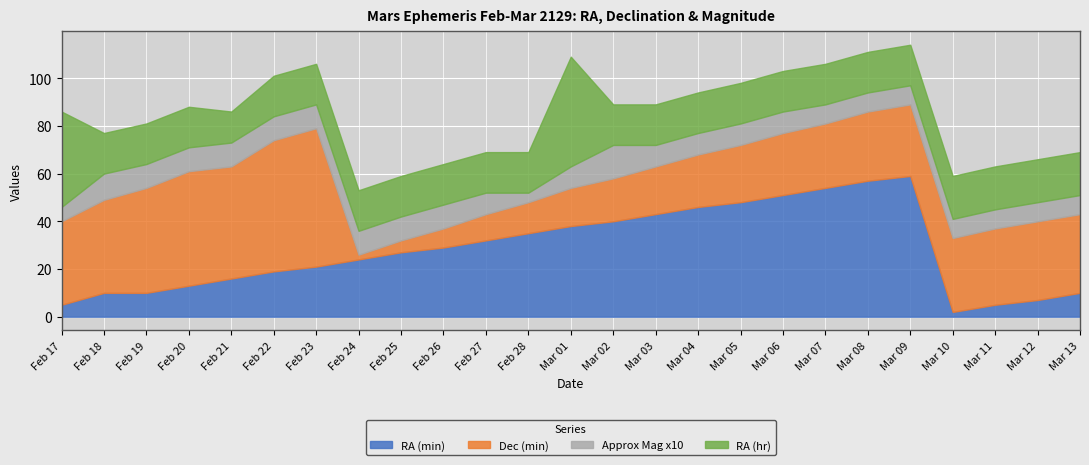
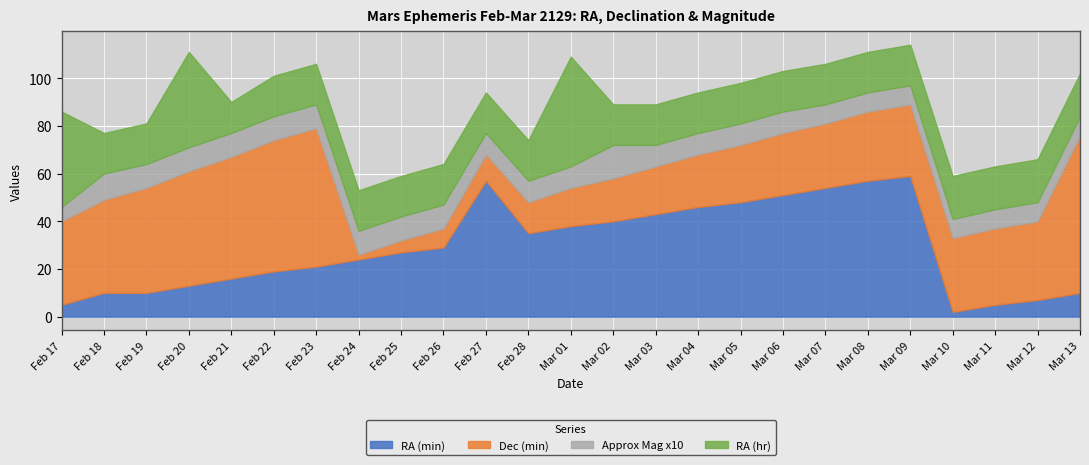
  {
    "RA (min)": {
      "Feb 17": 5,
      "Feb 18": 10,
      "Feb 19": 10,
      "Feb 20": 13,
      "Feb 21": 16,
      "Feb 22": 19,
      "Feb 23": 21,
      "Feb 24": 24,
      "Feb 25": 27,
      "Feb 26": 29,
-     "Feb 27": 32,
+     "Feb 27": 57,
      "Feb 28": 35,
      "Mar 01": 38,
      "Mar 02": 40,
      "Mar 03": 43,
      "Mar 04": 46,
      "Mar 05": 48,
      "Mar 06": 51,
      "Mar 07": 54,
      "Mar 08": 57,
      "Mar 09": 59,
      "Mar 10": 2,
      "Mar 11": 5,
      "Mar 12": 7,
      "Mar 13": 10
    },
    "Dec (min)": {
      "Feb 17": 35,
      "Feb 18": 39,
      "Feb 19": 44,
      "Feb 20": 48,
-     "Feb 21": 47,
+     "Feb 21": 51,
      "Feb 22": 55,
      "Feb 23": 58,
      "Feb 24": 2,
      "Feb 25": 5,
      "Feb 26": 8,
      "Feb 27": 11,
      "Feb 28": 13,
      "Mar 01": 16,
      "Mar 02": 18,
      "Mar 03": 20,
      "Mar 04": 22,
      "Mar 05": 24,
      "Mar 06": 26,
      "Mar 07": 27,
      "Mar 08": 29,
      "Mar 09": 30,
      "Mar 10": 31,
      "Mar 11": 32,
      "Mar 12": 33,
-     "Mar 13": 33
+     "Mar 13": 66
    },
    "Approx Mag x10": {
      "Feb 17": 6,
      "Feb 18": 11,
      "Feb 19": 10,
      "Feb 20": 10,
      "Feb 21": 10,
      "Feb 22": 10,
      "Feb 23": 10,
      "Feb 24": 10,
      "Feb 25": 10,
      "Feb 26": 10,
      "Feb 27": 9,
-     "Feb 28": 4,
+     "Feb 28": 9,
      "Mar 01": 9,
      "Mar 02": 14,
      "Mar 03": 9,
      "Mar 04": 9,
      "Mar 05": 9,
      "Mar 06": 9,
      "Mar 07": 8,
      "Mar 08": 8,
      "Mar 09": 8,
      "Mar 10": 8,
      "Mar 11": 8,
      "Mar 12": 8,
      "Mar 13": 8
    },
    "RA (hr)": {
      "Feb 17": 40,
      "Feb 18": 17,
      "Feb 19": 17,
-     "Feb 20": 17,
+     "Feb 20": 40,
      "Feb 21": 13,
      "Feb 22": 17,
      "Feb 23": 17,
      "Feb 24": 17,
      "Feb 25": 17,
      "Feb 26": 17,
      "Feb 27": 17,
      "Feb 28": 17,
      "Mar 01": 46,
      "Mar 02": 17,
      "Mar 03": 17,
      "Mar 04": 17,
      "Mar 05": 17,
      "Mar 06": 17,
      "Mar 07": 17,
      "Mar 08": 17,
      "Mar 09": 17,
      "Mar 10": 18,
      "Mar 11": 18,
      "Mar 12": 18,
      "Mar 13": 18
    }
  }
